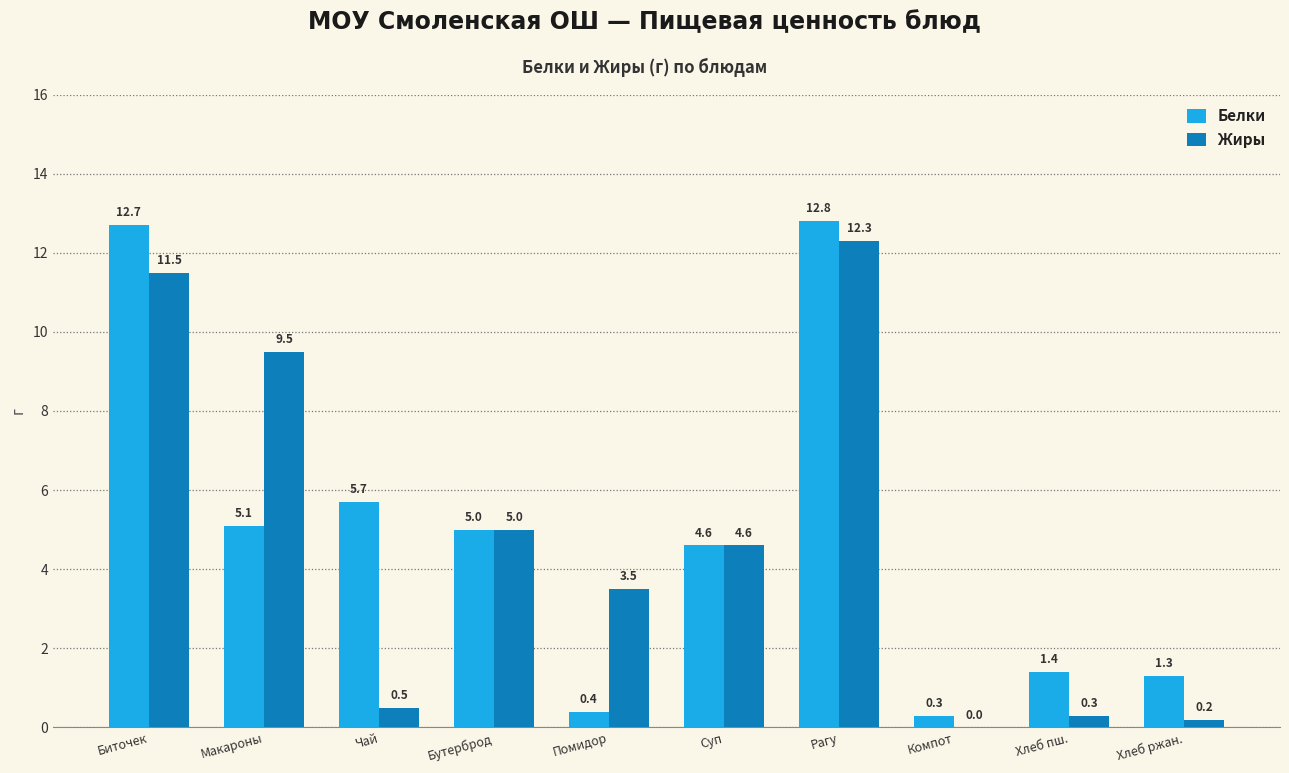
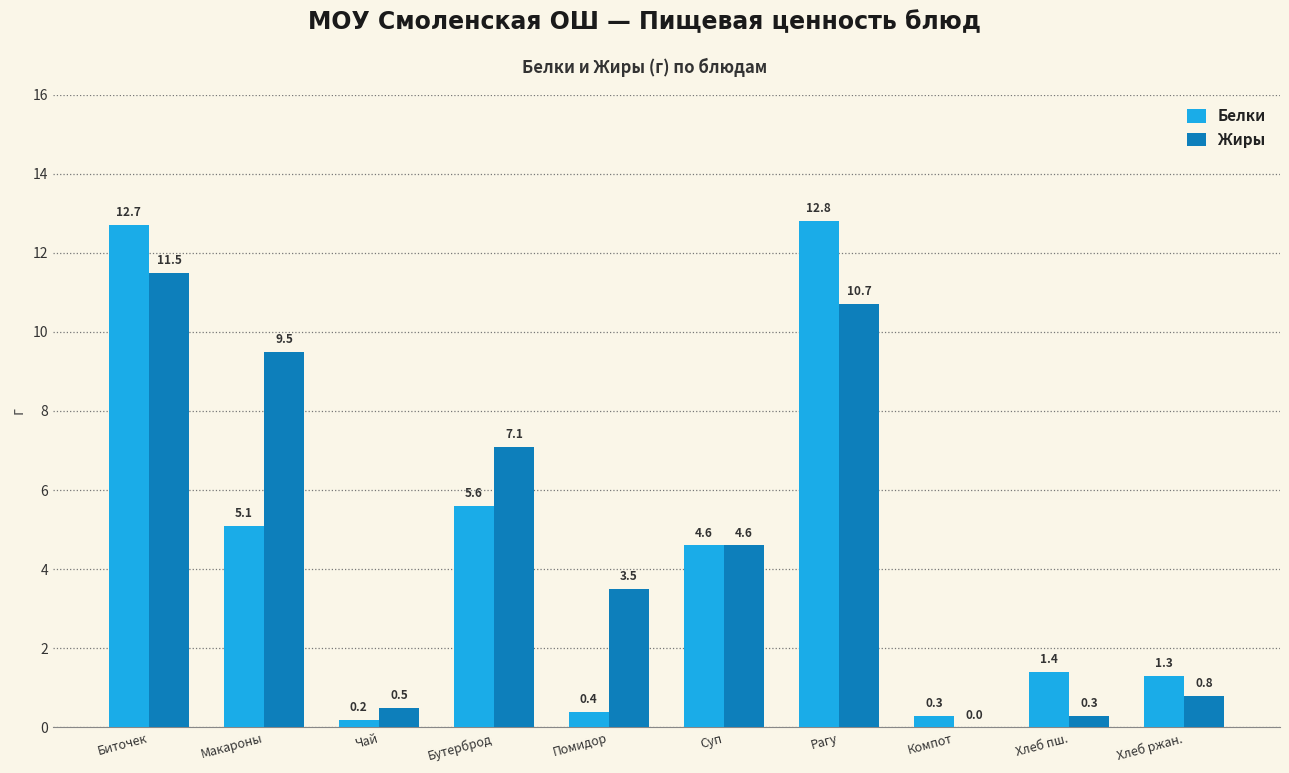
  {
    "Белки": {
      "Биточек": 12.7,
      "Макароны": 5.1,
-     "Чай": 5.7,
-     "Бутерброд": 5.0,
+     "Чай": 0.2,
+     "Бутерброд": 5.6,
      "Помидор": 0.4,
      "Суп": 4.6,
      "Рагу": 12.8,
      "Компот": 0.3,
      "Хлеб пш.": 1.4,
      "Хлеб ржан.": 1.3
    },
    "Жиры": {
      "Биточек": 11.5,
      "Макароны": 9.5,
      "Чай": 0.5,
-     "Бутерброд": 5.0,
+     "Бутерброд": 7.1,
      "Помидор": 3.5,
      "Суп": 4.6,
-     "Рагу": 12.3,
+     "Рагу": 10.7,
      "Компот": 0.0,
      "Хлеб пш.": 0.3,
-     "Хлеб ржан.": 0.2
+     "Хлеб ржан.": 0.8
    }
  }
